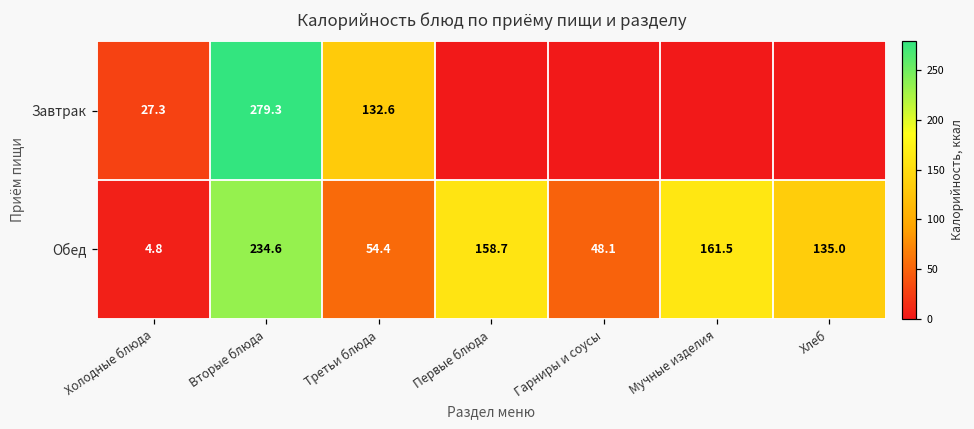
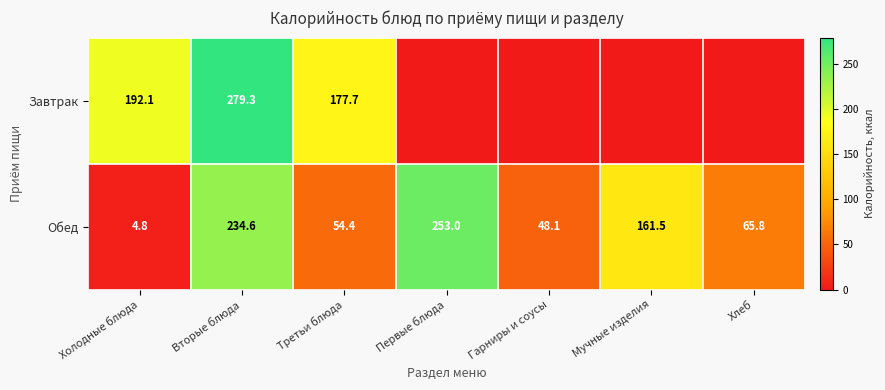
  {
    "Завтрак": {
-     "Холодные блюда": 27.3,
+     "Холодные блюда": 192.1,
      "Вторые блюда": 279.3,
-     "Третьи блюда": 132.6
+     "Третьи блюда": 177.7
    },
    "Обед": {
      "Холодные блюда": 4.8,
      "Вторые блюда": 234.6,
      "Третьи блюда": 54.4,
-     "Первые блюда": 158.7,
+     "Первые блюда": 253.0,
      "Гарниры и соусы": 48.1,
      "Мучные изделия": 161.5,
-     "Хлеб": 135.0
+     "Хлеб": 65.8
    }
  }
